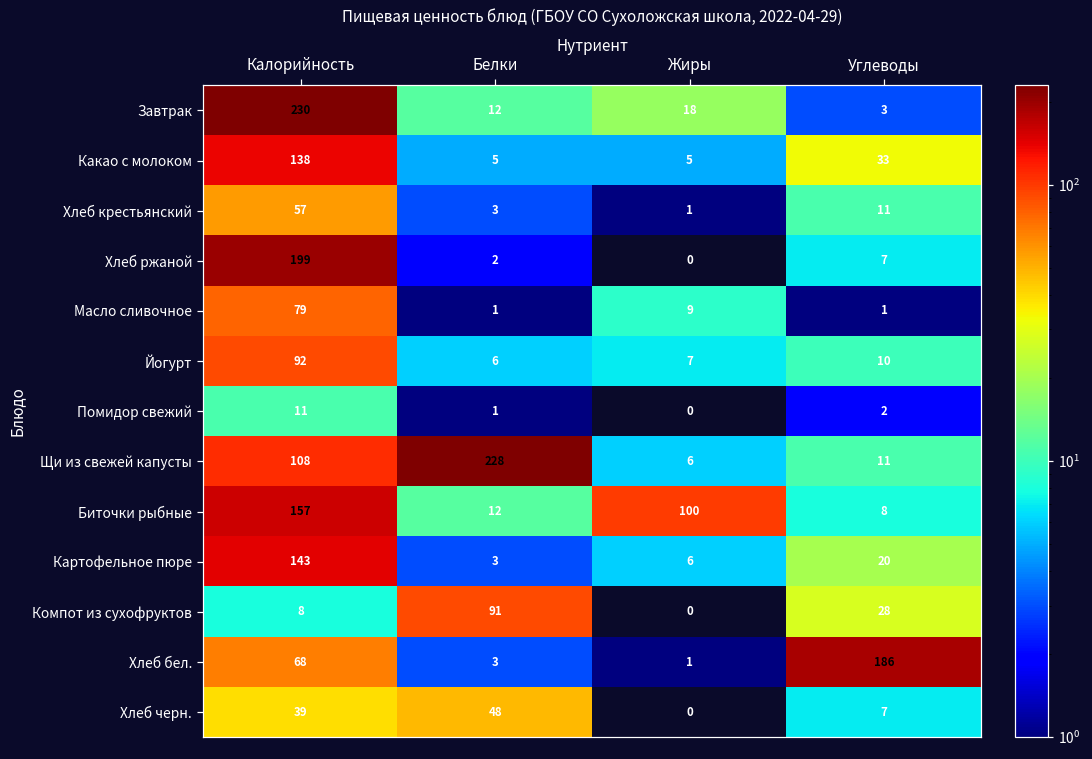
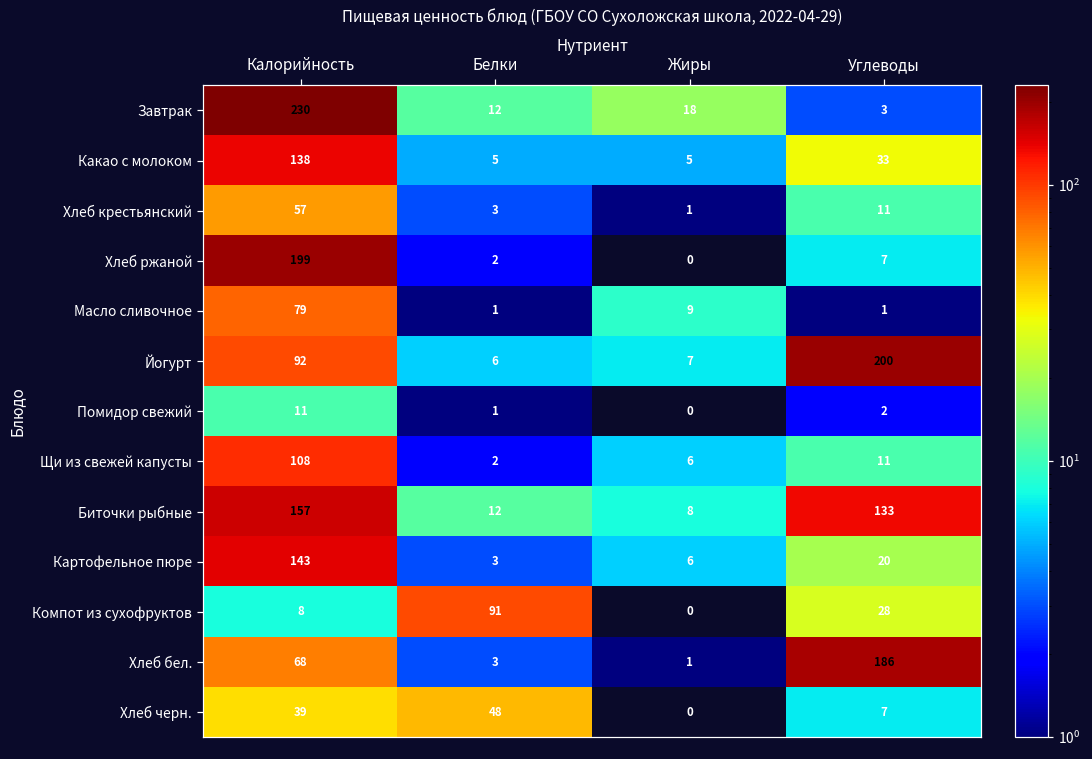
  {
    "Завтрак": {
      "Калорийность": 230,
      "Белки": 12,
      "Жиры": 18,
      "Углеводы": 3
    },
    "Какао с молоком": {
      "Калорийность": 138,
      "Белки": 5,
      "Жиры": 5,
      "Углеводы": 33
    },
    "Хлеб крестьянский": {
      "Калорийность": 57,
      "Белки": 3,
      "Жиры": 1,
      "Углеводы": 11
    },
    "Хлеб ржаной": {
      "Калорийность": 199,
      "Белки": 2,
      "Жиры": 0,
      "Углеводы": 7
    },
    "Масло сливочное": {
      "Калорийность": 79,
      "Белки": 1,
      "Жиры": 9,
      "Углеводы": 1
    },
    "Йогурт": {
      "Калорийность": 92,
      "Белки": 6,
      "Жиры": 7,
-     "Углеводы": 10
+     "Углеводы": 200
    },
    "Помидор свежий": {
      "Калорийность": 11,
      "Белки": 1,
      "Жиры": 0,
      "Углеводы": 2
    },
    "Щи из свежей капусты": {
      "Калорийность": 108,
-     "Белки": 228,
+     "Белки": 2,
      "Жиры": 6,
      "Углеводы": 11
    },
    "Биточки рыбные": {
      "Калорийность": 157,
      "Белки": 12,
-     "Жиры": 100,
-     "Углеводы": 8
+     "Жиры": 8,
+     "Углеводы": 133
    },
    "Картофельное пюре": {
      "Калорийность": 143,
      "Белки": 3,
      "Жиры": 6,
      "Углеводы": 20
    },
    "Компот из сухофруктов": {
      "Калорийность": 8,
      "Белки": 91,
      "Жиры": 0,
      "Углеводы": 28
    },
    "Хлеб бел.": {
      "Калорийность": 68,
      "Белки": 3,
      "Жиры": 1,
      "Углеводы": 186
    },
    "Хлеб черн.": {
      "Калорийность": 39,
      "Белки": 48,
      "Жиры": 0,
      "Углеводы": 7
    }
  }
